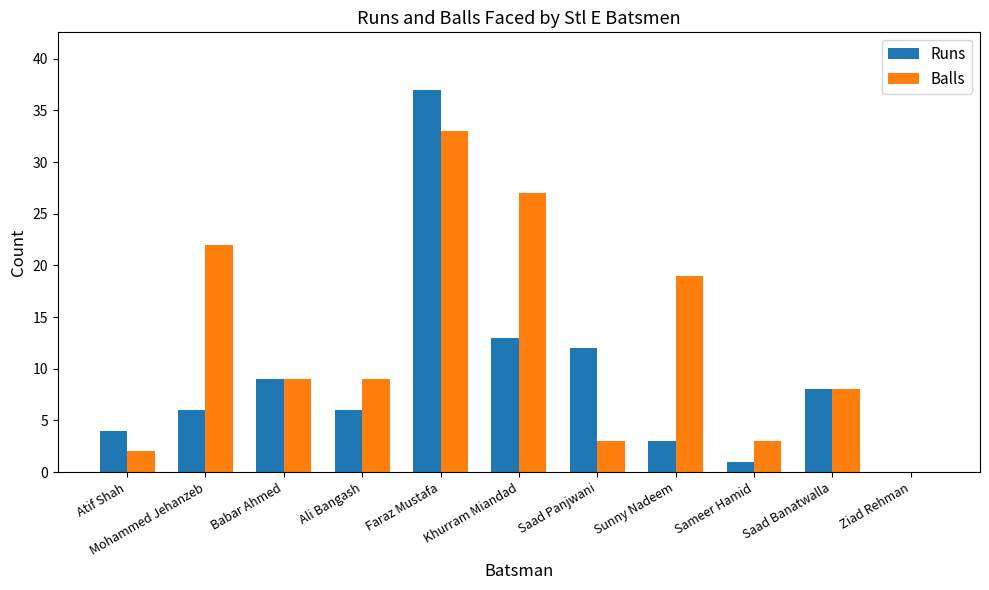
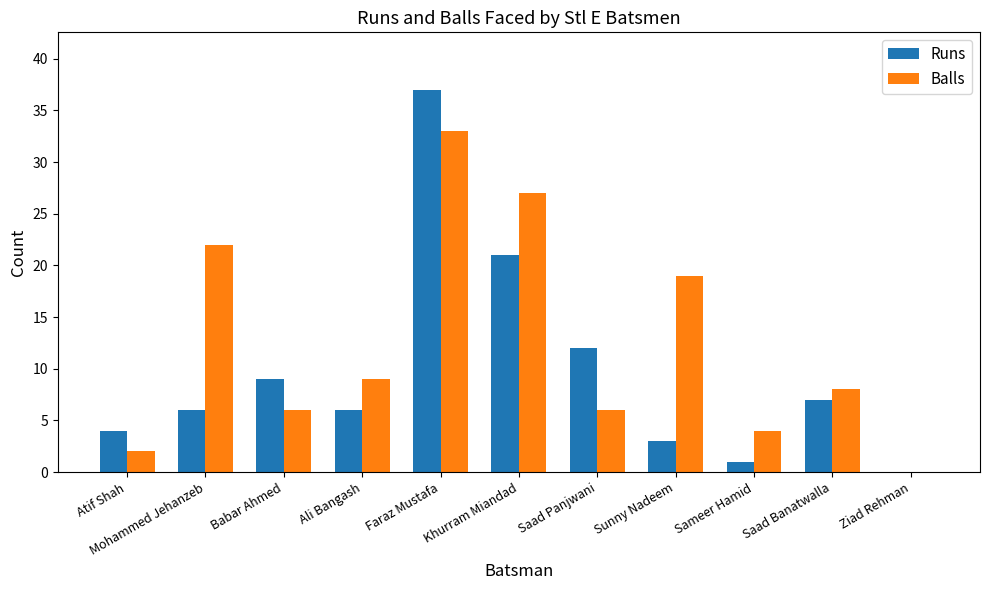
  {
    "Runs": {
      "Atif Shah": 4,
      "Mohammed Jehanzeb": 6,
      "Babar Ahmed": 9,
      "Ali Bangash": 6,
      "Faraz Mustafa": 37,
-     "Khurram Miandad": 13,
+     "Khurram Miandad": 21,
      "Saad Panjwani": 12,
      "Sunny Nadeem": 3,
      "Sameer Hamid": 1,
-     "Saad Banatwalla": 8,
+     "Saad Banatwalla": 7,
      "Ziad Rehman": 0
    },
    "Balls": {
      "Atif Shah": 2,
      "Mohammed Jehanzeb": 22,
-     "Babar Ahmed": 9,
+     "Babar Ahmed": 6,
      "Ali Bangash": 9,
      "Faraz Mustafa": 33,
      "Khurram Miandad": 27,
-     "Saad Panjwani": 3,
+     "Saad Panjwani": 6,
      "Sunny Nadeem": 19,
-     "Sameer Hamid": 3,
+     "Sameer Hamid": 4,
      "Saad Banatwalla": 8,
      "Ziad Rehman": 0
    }
  }
